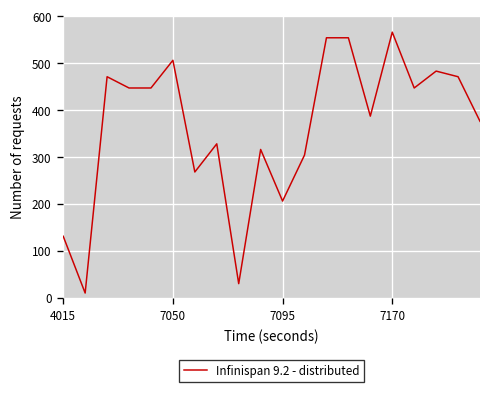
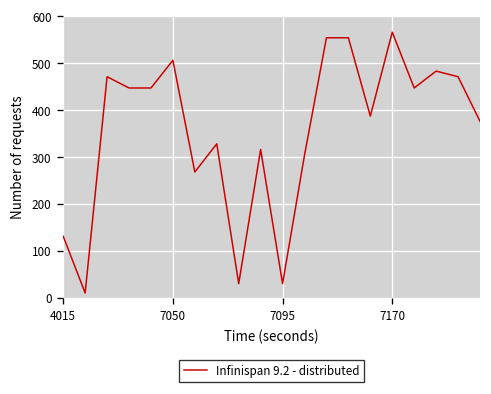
  {
    "4015": 130,
    "7050": 510,
-   "7095": 210,
+   "7095": 30,
    "7170": 570
  }
